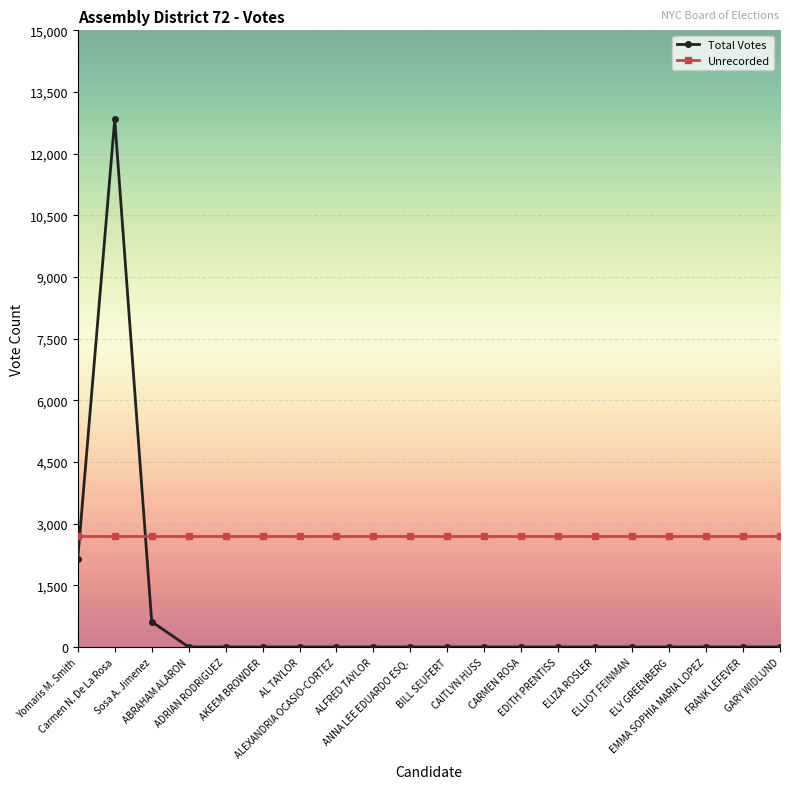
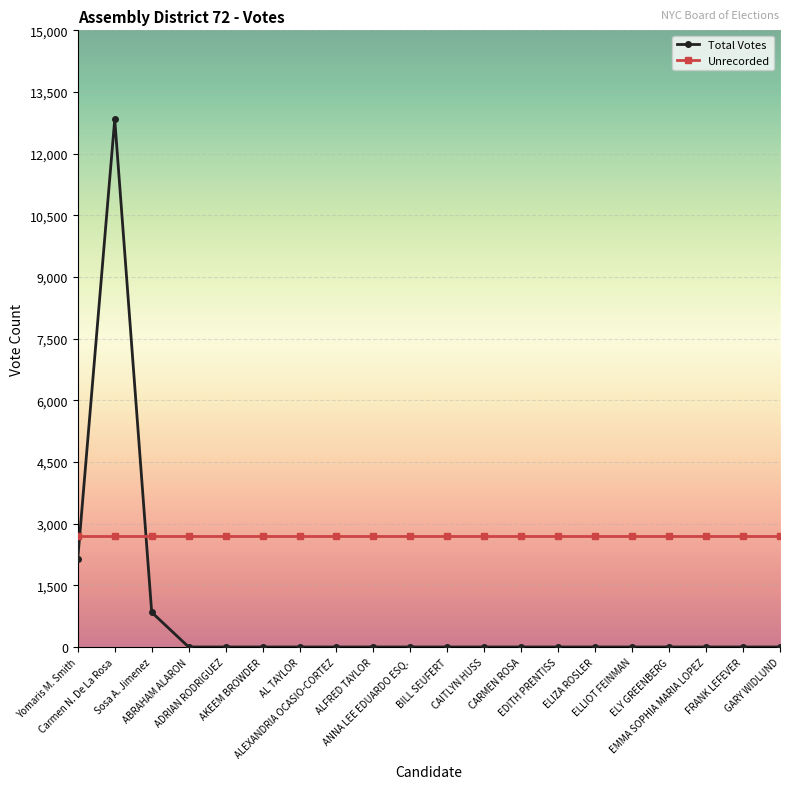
  {
    "Total Votes": {
      "Yomaris M. Smith": "2,200",
      "Carmen N. De La Rosa": "12,800",
-     "Sosa A. Jimenez": "600",
+     "Sosa A. Jimenez": "800",
      "ABRAHAM ALARON": "0",
      "ADRIAN RODRIGUEZ": "0",
      "AKEEM BROWDER": "0",
      "AL TAYLOR": "0",
      "ALEXANDRIA OCASIO-CORTEZ": "0",
      "ALFRED TAYLOR": "0",
      "ANNA LEE EDUARDO ESQ.": "0",
      "BILL SEUFERT": "0",
      "CAITLYN HUSS": "0",
      "CARMEN ROSA": "0",
      "EDITH PRENTISS": "0",
      "ELIZA ROSLER": "0",
      "ELLIOT FEINMAN": "0",
      "ELY GREENBERG": "0",
      "EMMA SOPHIA MARIA LOPEZ": "0",
      "FRANK LEFEVER": "0",
      "GARY WIDLUND": "0"
    },
    "Unrecorded": {
      "Yomaris M. Smith": "2,700",
      "Carmen N. De La Rosa": "2,700",
      "Sosa A. Jimenez": "2,700",
      "ABRAHAM ALARON": "2,700",
      "ADRIAN RODRIGUEZ": "2,700",
      "AKEEM BROWDER": "2,700",
      "AL TAYLOR": "2,700",
      "ALEXANDRIA OCASIO-CORTEZ": "2,700",
      "ALFRED TAYLOR": "2,700",
      "ANNA LEE EDUARDO ESQ.": "2,700",
      "BILL SEUFERT": "2,700",
      "CAITLYN HUSS": "2,700",
      "CARMEN ROSA": "2,700",
      "EDITH PRENTISS": "2,700",
      "ELIZA ROSLER": "2,700",
      "ELLIOT FEINMAN": "2,700",
      "ELY GREENBERG": "2,700",
      "EMMA SOPHIA MARIA LOPEZ": "2,700",
      "FRANK LEFEVER": "2,700",
      "GARY WIDLUND": "2,700"
    }
  }
